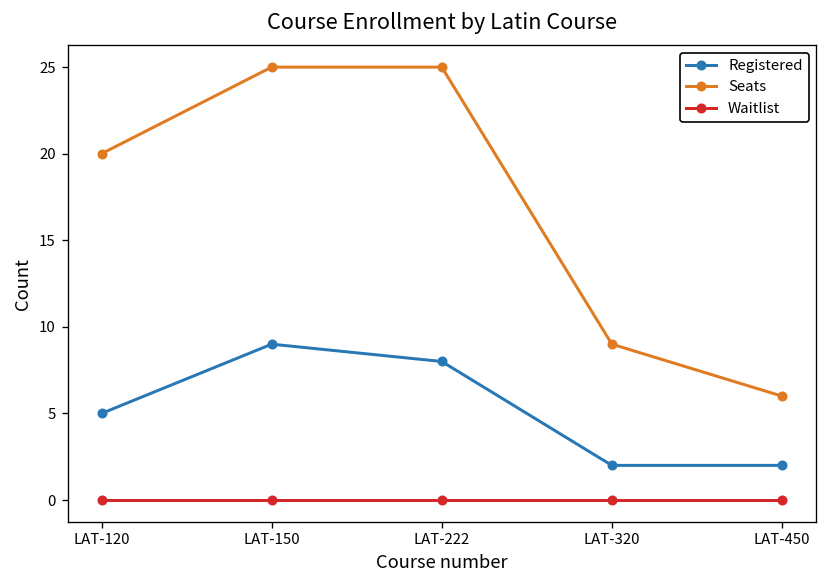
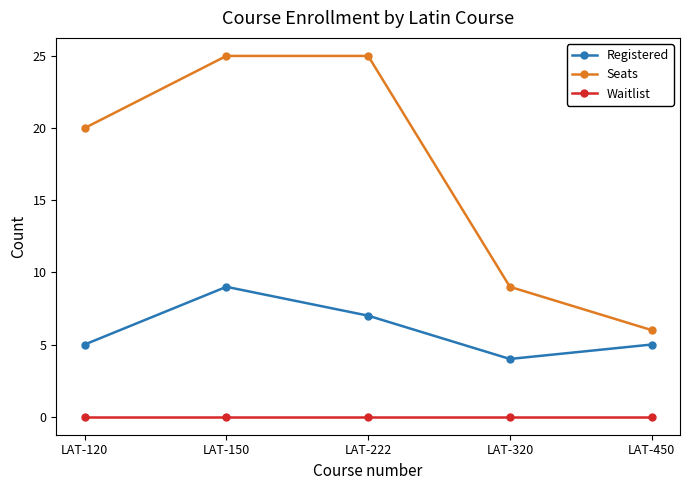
  {
    "Registered": {
      "LAT-120": 5,
      "LAT-150": 9,
-     "LAT-222": 8,
-     "LAT-320": 2,
-     "LAT-450": 2
+     "LAT-222": 7,
+     "LAT-320": 4,
+     "LAT-450": 5
    },
    "Seats": {
      "LAT-120": 20,
      "LAT-150": 25,
      "LAT-222": 25,
      "LAT-320": 9,
      "LAT-450": 6
    },
    "Waitlist": {
      "LAT-120": 0,
      "LAT-150": 0,
      "LAT-222": 0,
      "LAT-320": 0,
      "LAT-450": 0
    }
  }
